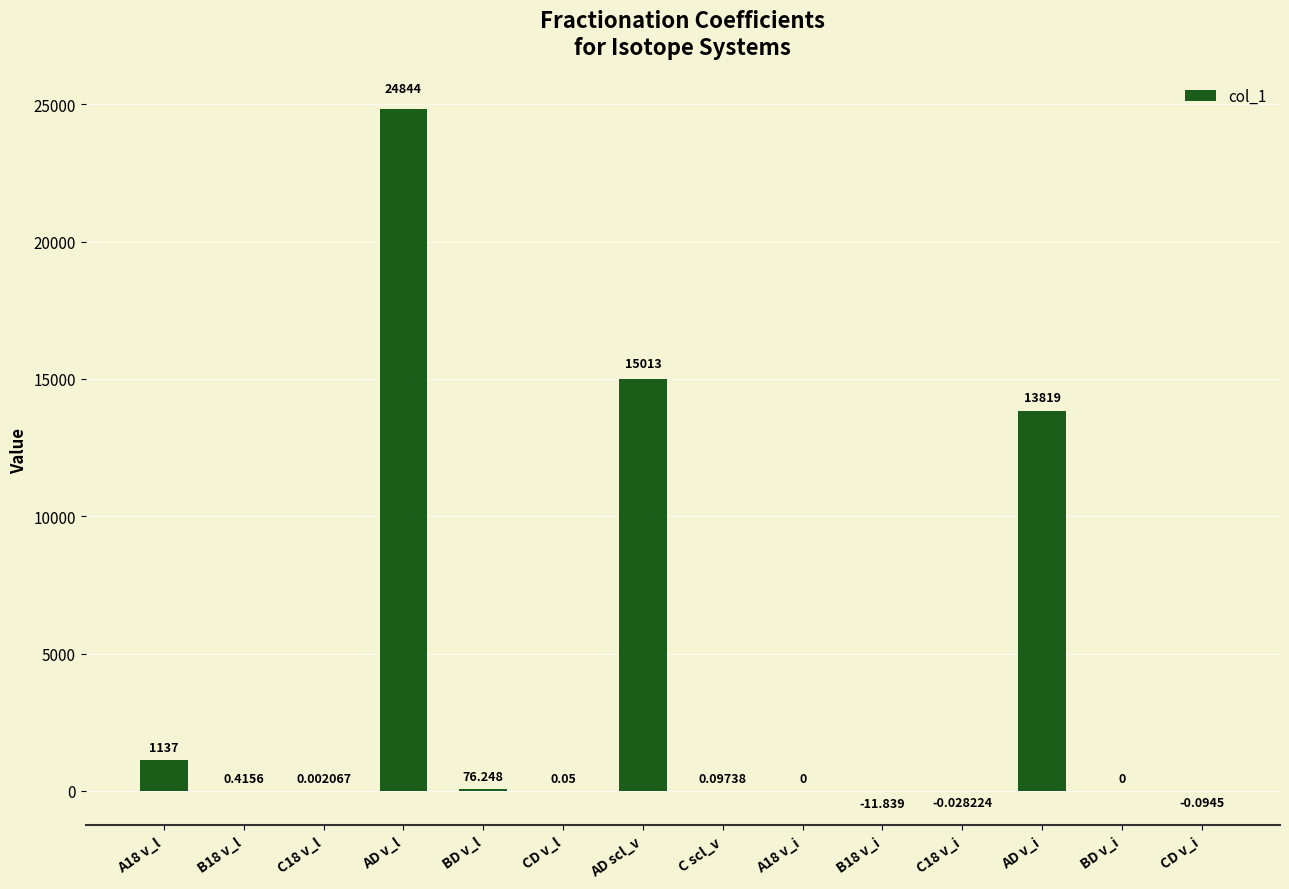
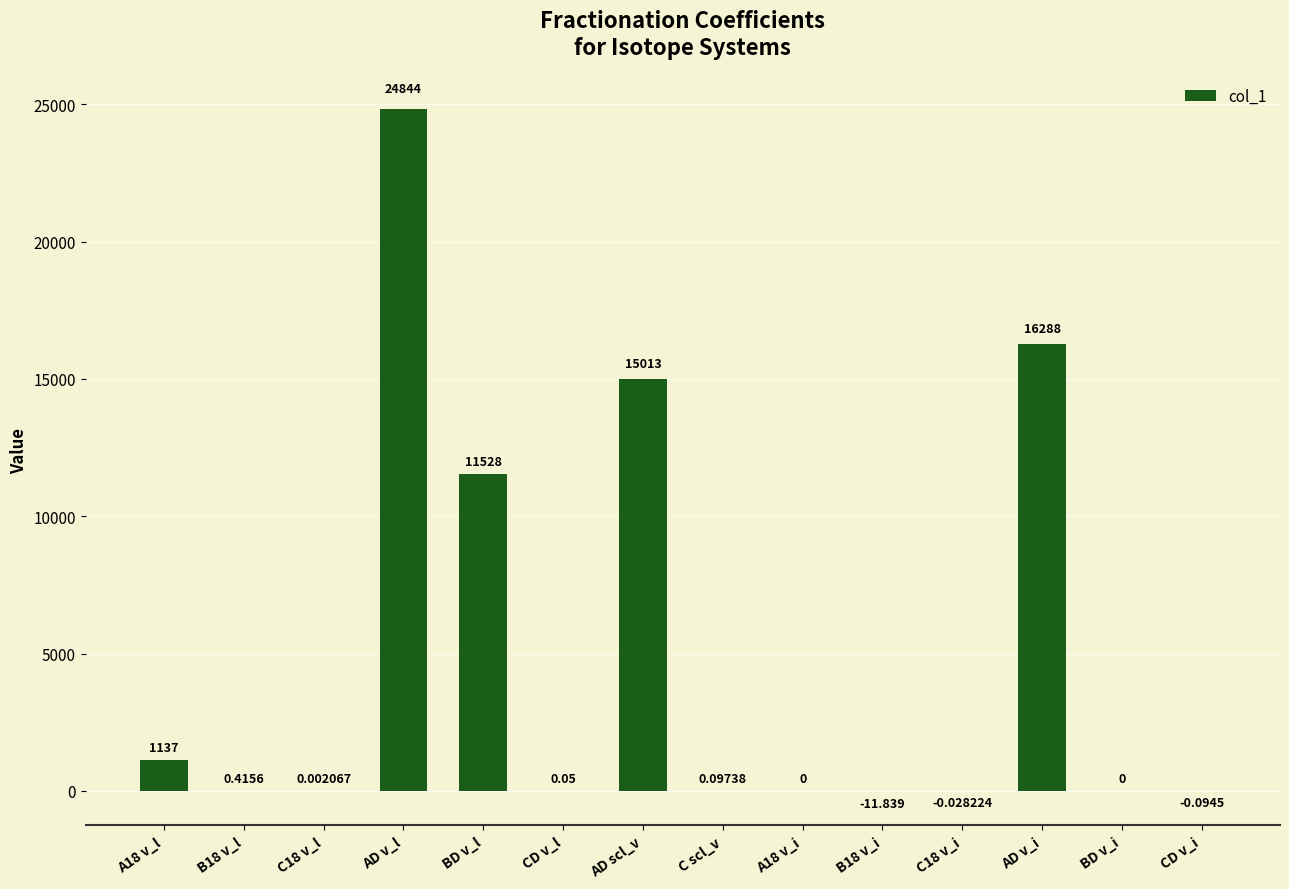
  {
    "A18 v_l": 1137,
    "B18 v_l": 0.4156,
    "C18 v_l": 0.002067,
    "AD v_l": 24844,
-   "BD v_l": 76.248,
+   "BD v_l": 11528,
    "CD v_l": 0.05,
    "AD scl_v": 15013,
    "C scl_v": 0.09738,
    "A18 v_i": 0,
    "B18 v_i": -11.839,
    "C18 v_i": -0.028224,
-   "AD v_i": 13819,
+   "AD v_i": 16288,
    "BD v_i": 0,
    "CD v_i": -0.0945
  }
